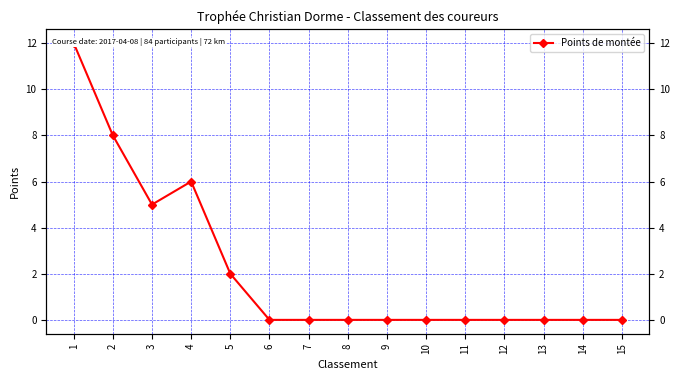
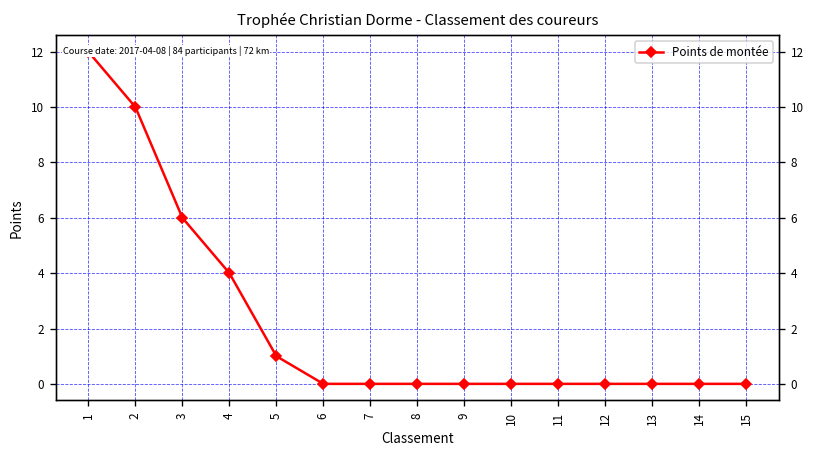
  {
-   "2": 8,
-   "3": 5,
-   "4": 6,
-   "5": 2,
+   "2": 10,
+   "3": 6,
+   "4": 4,
+   "5": 1,
    "6": 0,
    "7": 0,
    "8": 0,
    "9": 0,
    "10": 0,
    "11": 0,
    "12": 0,
    "13": 0,
    "14": 0,
    "15": 0
  }
